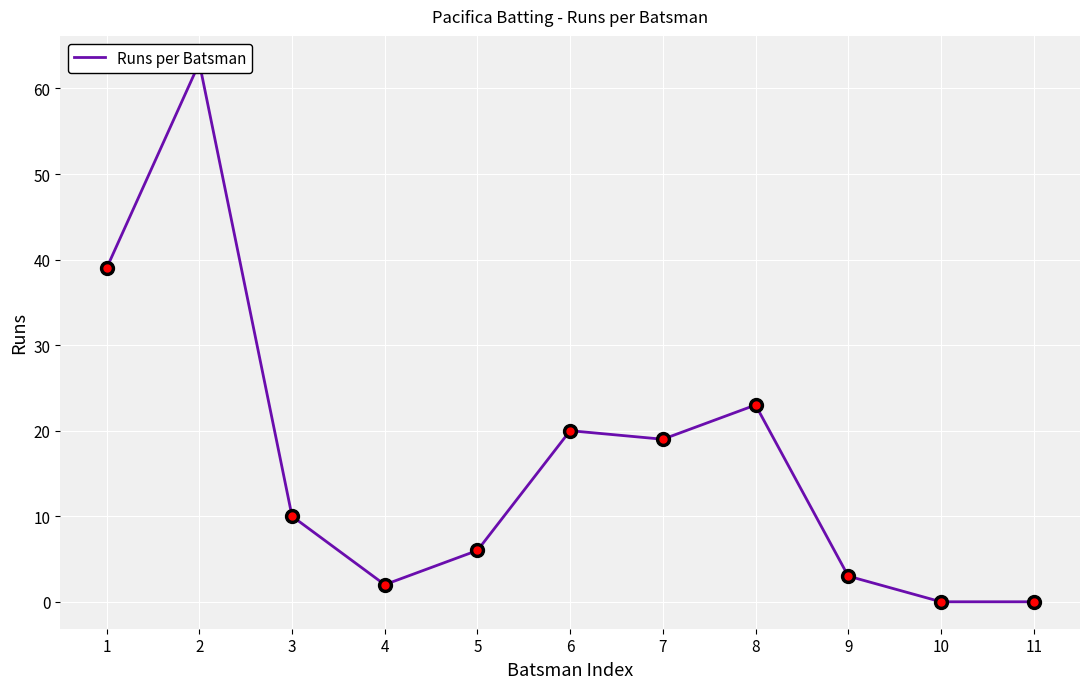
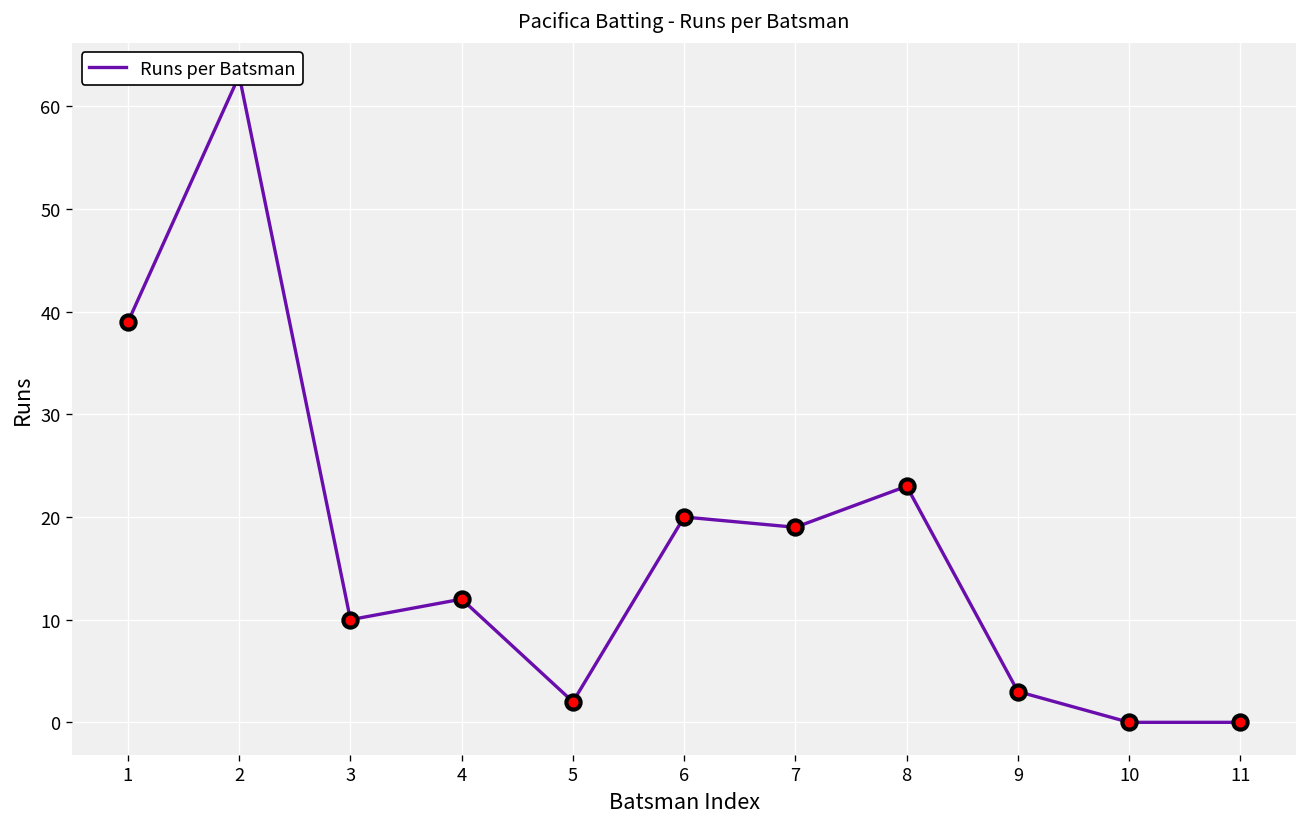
  {
    "1": 39,
    "3": 10,
-   "4": 2,
-   "5": 6,
+   "4": 12,
+   "5": 2,
    "6": 20,
    "7": 19,
    "8": 23,
    "9": 3,
    "10": 0,
    "11": 0
  }
